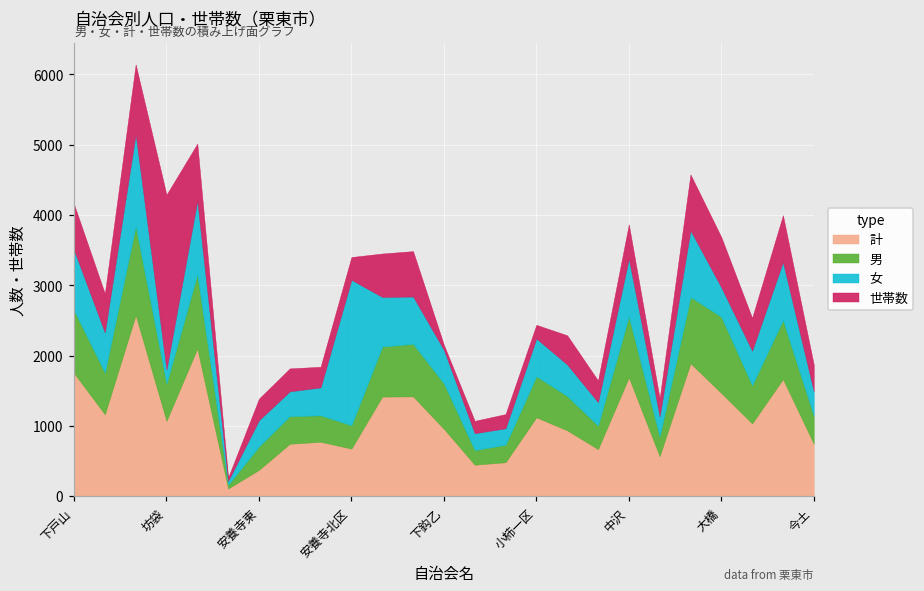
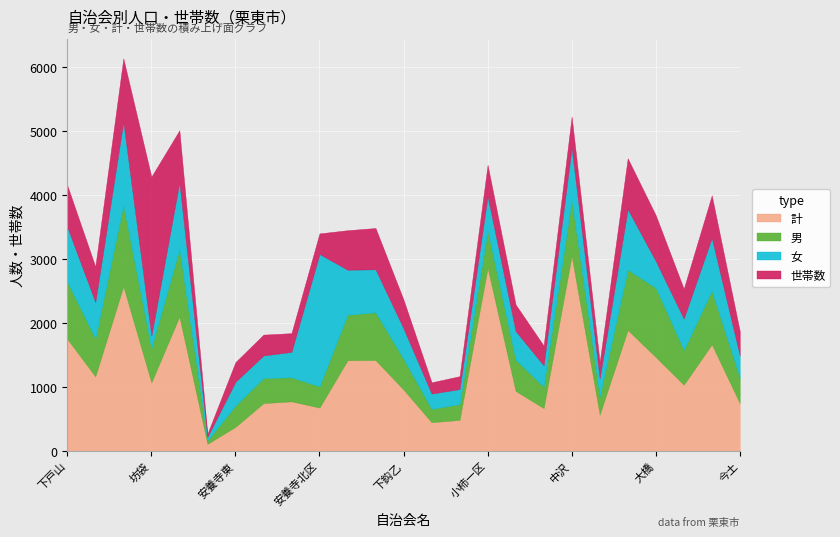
  {
    "計": {
      "下戸山": 1800,
      "坊袋": 1100,
      "安養寺東": 400,
      "安養寺北区": 700,
      "下鈎乙": 1000,
-     "小柿一区": 1100,
-     "中沢": 1700,
+     "小柿一区": 2900,
+     "中沢": 3100,
      "大橋": 1500,
      "今土": 700
    },
    "男": {
      "下戸山": 900,
      "坊袋": 500,
      "安養寺東": 300,
      "安養寺北区": 300,
-     "下鈎乙": 600,
+     "下鈎乙": 500,
      "小柿一区": 600,
      "中沢": 900,
      "大橋": 1100,
      "今土": 400
    },
    "女": {
      "下戸山": 900,
      "坊袋": 200,
      "安養寺東": 400,
      "安養寺北区": 2100,
      "下鈎乙": 500,
      "小柿一区": 500,
      "中沢": 800,
      "大橋": 400,
      "今土": 300
    },
    "世帯数": {
      "下戸山": 700,
      "坊袋": 2500,
      "安養寺東": 300,
      "安養寺北区": 300,
-     "下鈎乙": 100,
-     "小柿一区": 200,
+     "下鈎乙": 400,
+     "小柿一区": 500,
      "中沢": 500,
      "大橋": 700,
      "今土": 400
    }
  }
